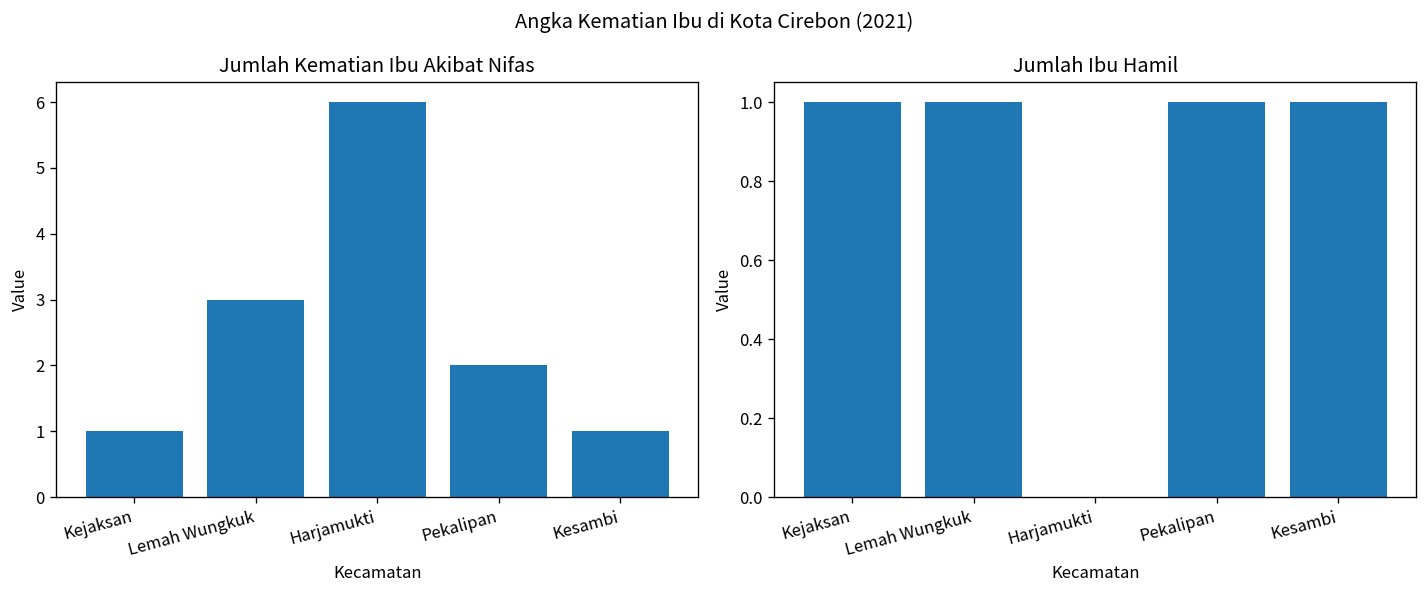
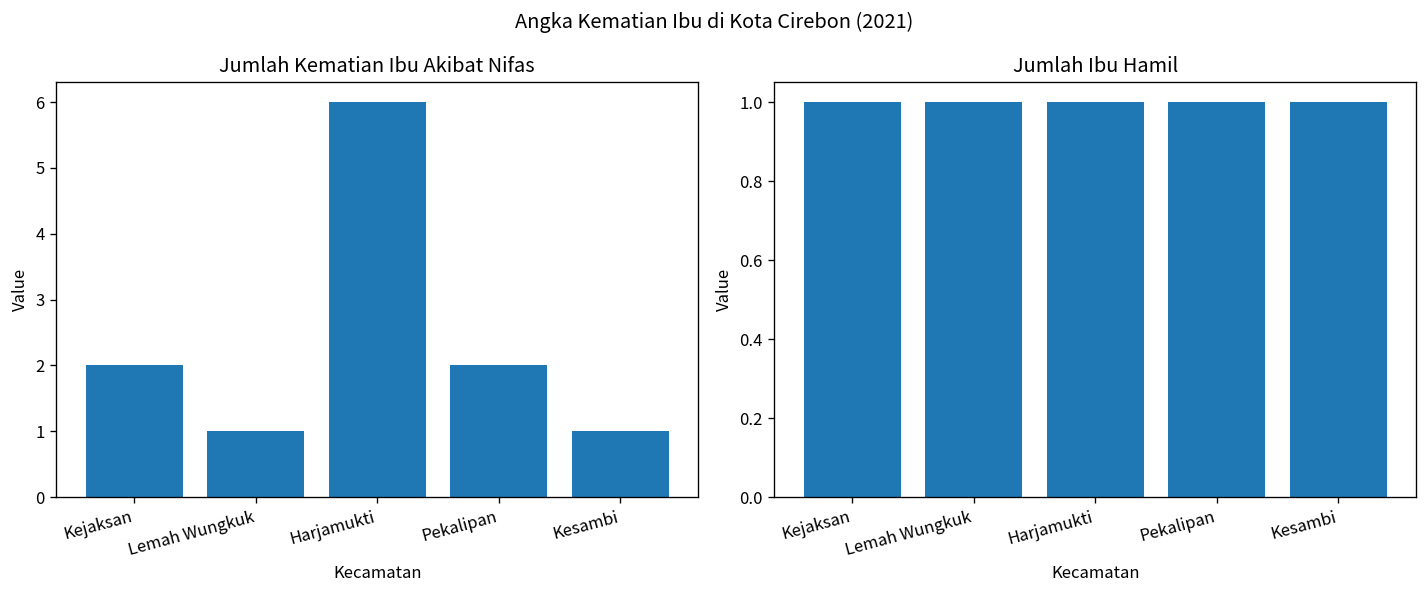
  {
    "Jumlah Kematian Ibu Akibat Nifas": {
-     "Kejaksan": 1,
-     "Lemah Wungkuk": 3,
+     "Kejaksan": 2,
+     "Lemah Wungkuk": 1,
      "Harjamukti": 6,
      "Pekalipan": 2,
      "Kesambi": 1
    },
    "Jumlah Ibu Hamil": {
      "Kejaksan": 1,
      "Lemah Wungkuk": 1,
-     "Harjamukti": 0,
+     "Harjamukti": 1,
      "Pekalipan": 1,
      "Kesambi": 1
    }
  }
